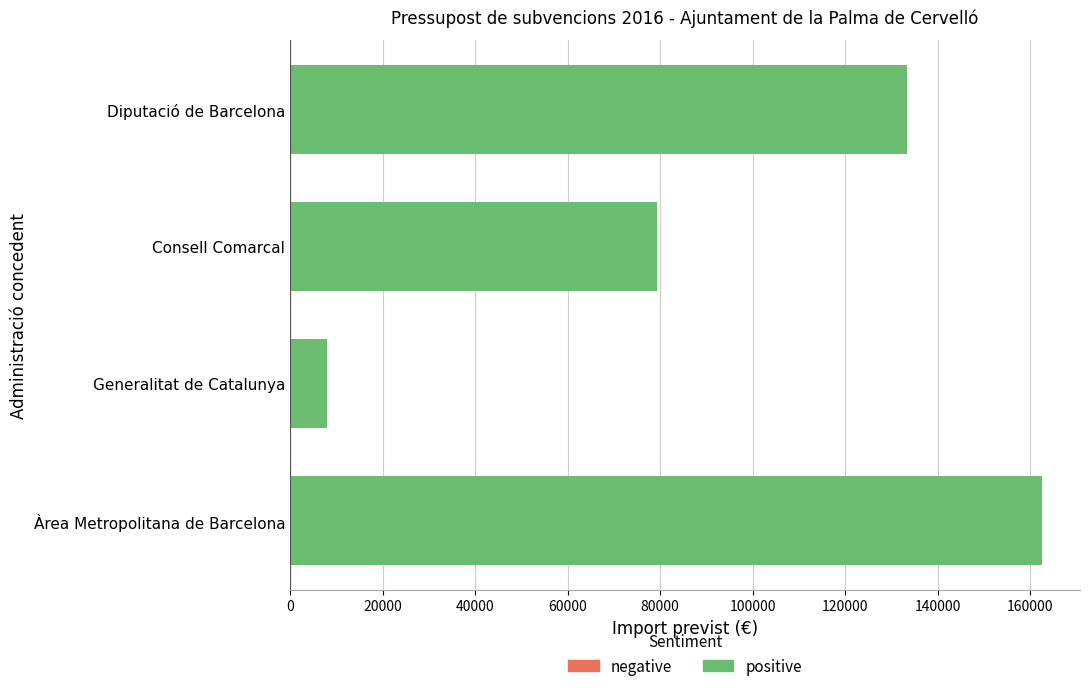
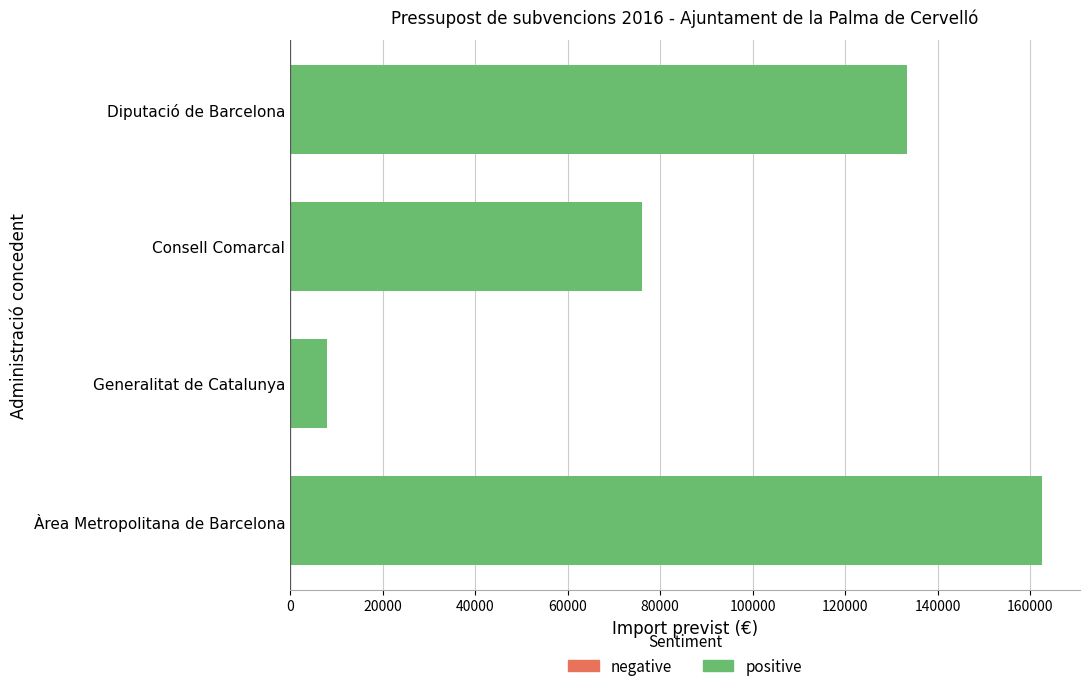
  {
    "Diputació de Barcelona": 133000,
-   "Consell Comarcal": 79000,
+   "Consell Comarcal": 76000,
    "Generalitat de Catalunya": 8000,
    "Àrea Metropolitana de Barcelona": 163000
  }
